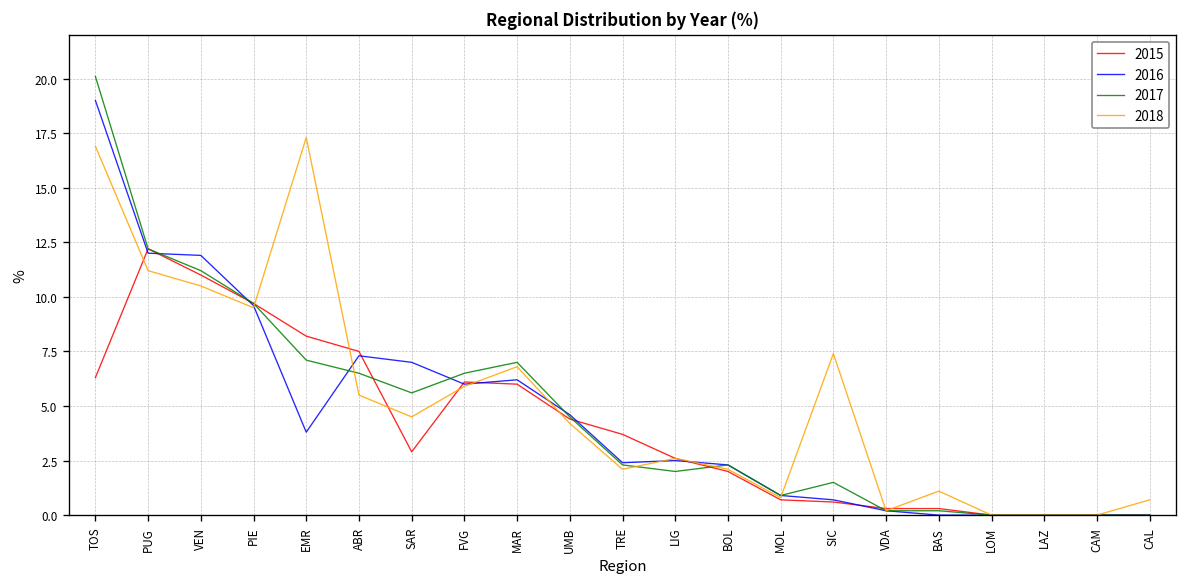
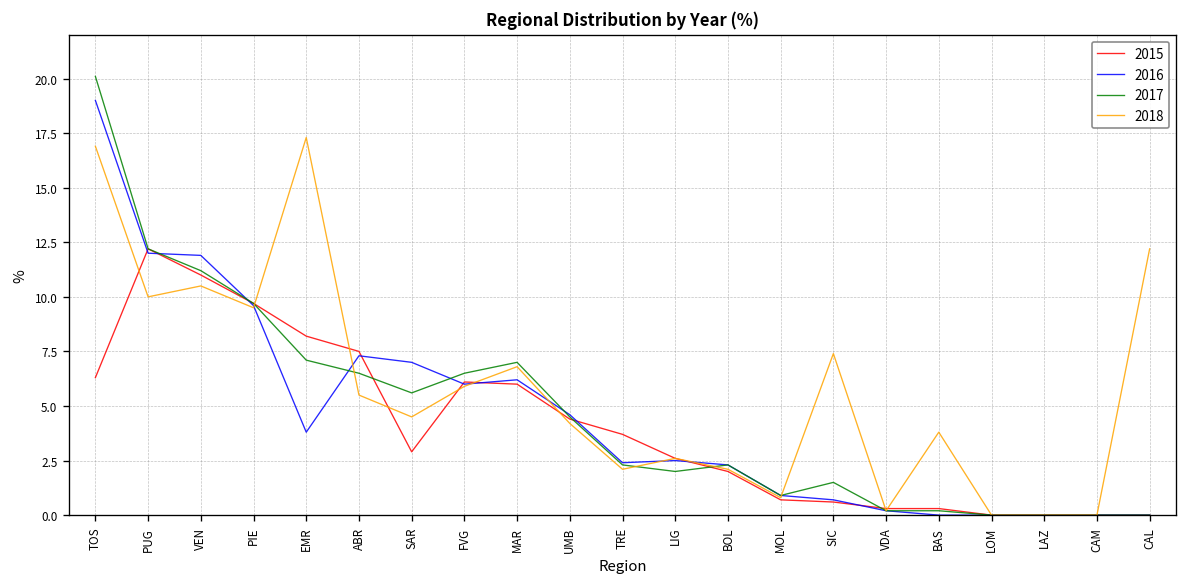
  {
    "2015": {
      "TOS": 6.3,
      "VEN": 11.0,
      "EMR": 8.2,
      "ABR": 7.5,
      "SAR": 2.9,
      "MAR": 6.0,
      "TRE": 3.7
    },
    "2016": {
      "TOS": 19.0,
      "PUG": 12.0,
      "VEN": 11.9,
      "EMR": 3.8,
      "ABR": 7.3,
      "SAR": 7.0,
      "MAR": 6.2,
      "BAS": 0.0
    },
    "2017": {
      "TOS": 20.1,
      "VEN": 11.2,
      "EMR": 7.1,
      "ABR": 6.5,
      "SAR": 5.6,
      "FVG": 6.5,
      "MAR": 7.0,
      "LIG": 2.0,
      "SIC": 1.5
    },
    "2018": {
      "TOS": 16.9,
-     "PUG": 11.2,
+     "PUG": 10.0,
      "VEN": 10.5,
      "EMR": 17.3,
      "ABR": 5.5,
      "SAR": 4.5,
      "MAR": 6.8,
      "UMB": 4.2,
      "TRE": 2.1,
      "SIC": 7.4,
-     "BAS": 1.1,
-     "CAL": 0.7
+     "BAS": 3.8,
+     "CAL": 12.2
    }
  }
